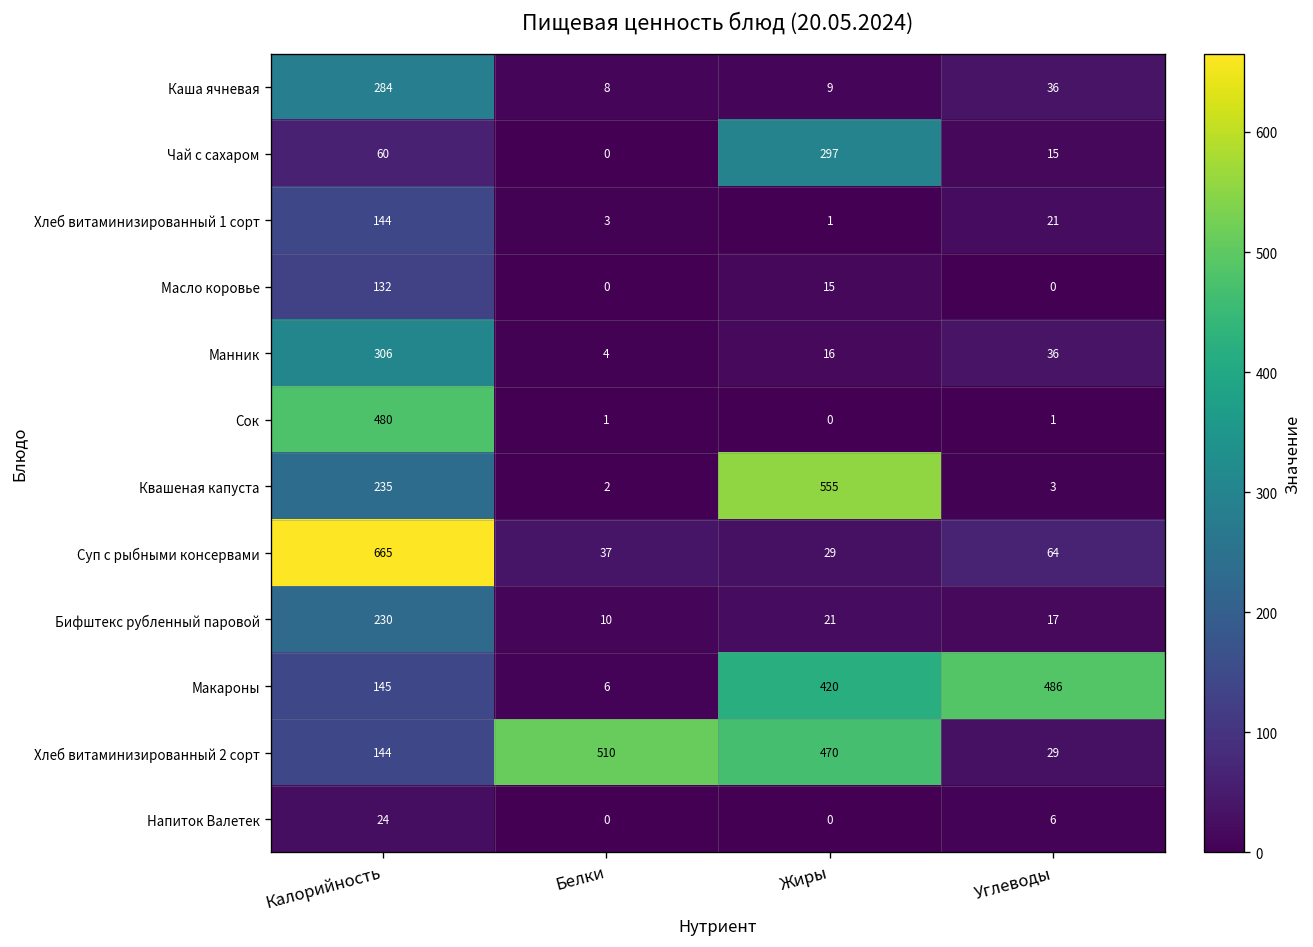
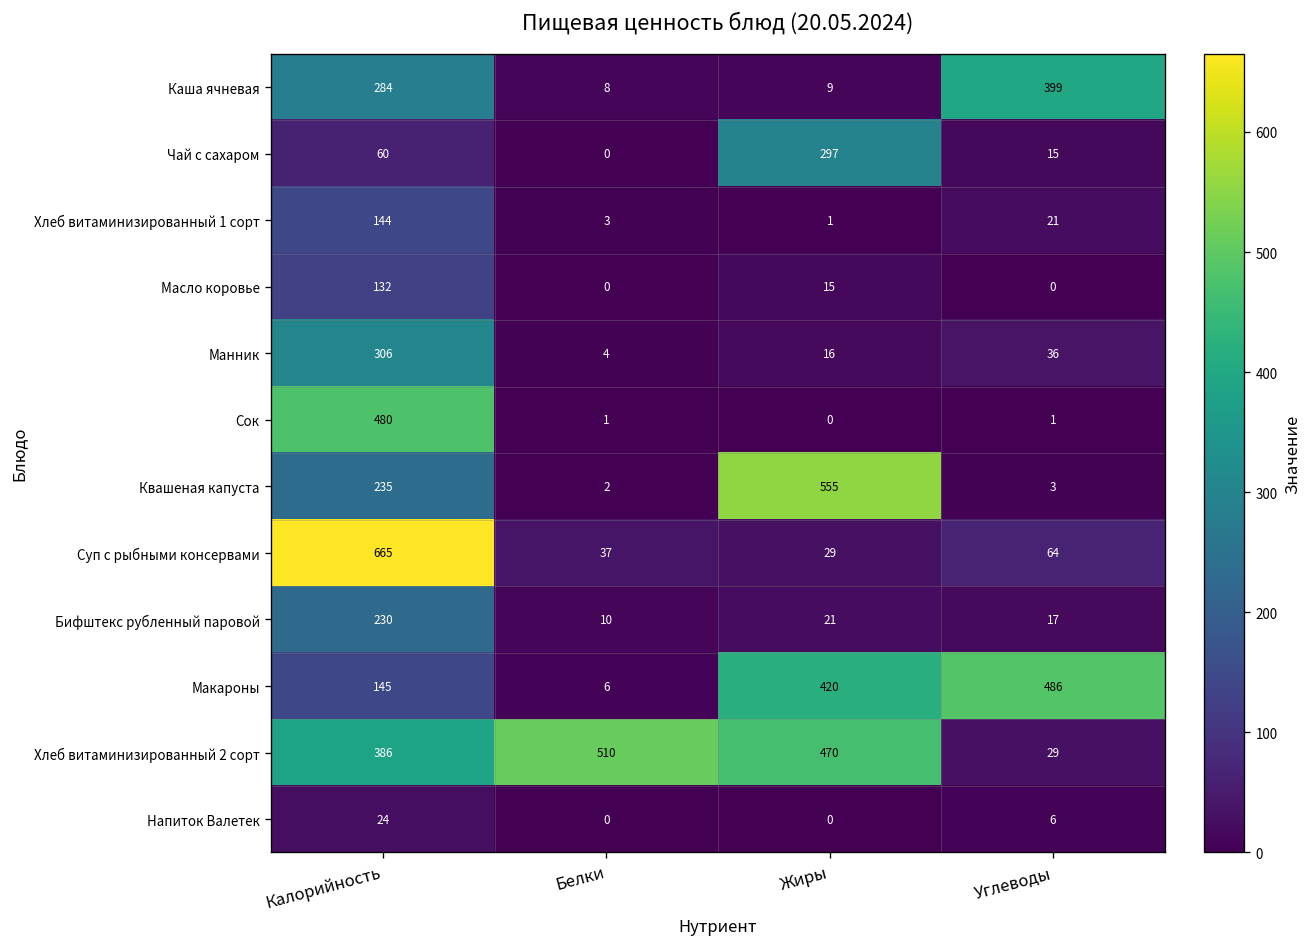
  {
    "Каша ячневая": {
      "Калорийность": 284,
      "Белки": 8,
      "Жиры": 9,
-     "Углеводы": 36
+     "Углеводы": 399
    },
    "Чай с сахаром": {
      "Калорийность": 60,
      "Белки": 0,
      "Жиры": 297,
      "Углеводы": 15
    },
    "Хлеб витаминизированный 1 сорт": {
      "Калорийность": 144,
      "Белки": 3,
      "Жиры": 1,
      "Углеводы": 21
    },
    "Масло коровье": {
      "Калорийность": 132,
      "Белки": 0,
      "Жиры": 15,
      "Углеводы": 0
    },
    "Манник": {
      "Калорийность": 306,
      "Белки": 4,
      "Жиры": 16,
      "Углеводы": 36
    },
    "Сок": {
      "Калорийность": 480,
      "Белки": 1,
      "Жиры": 0,
      "Углеводы": 1
    },
    "Квашеная капуста": {
      "Калорийность": 235,
      "Белки": 2,
      "Жиры": 555,
      "Углеводы": 3
    },
    "Суп с рыбными консервами": {
      "Калорийность": 665,
      "Белки": 37,
      "Жиры": 29,
      "Углеводы": 64
    },
    "Бифштекс рубленный паровой": {
      "Калорийность": 230,
      "Белки": 10,
      "Жиры": 21,
      "Углеводы": 17
    },
    "Макароны": {
      "Калорийность": 145,
      "Белки": 6,
      "Жиры": 420,
      "Углеводы": 486
    },
    "Хлеб витаминизированный 2 сорт": {
-     "Калорийность": 144,
+     "Калорийность": 386,
      "Белки": 510,
      "Жиры": 470,
      "Углеводы": 29
    },
    "Напиток Валетек": {
      "Калорийность": 24,
      "Белки": 0,
      "Жиры": 0,
      "Углеводы": 6
    }
  }
